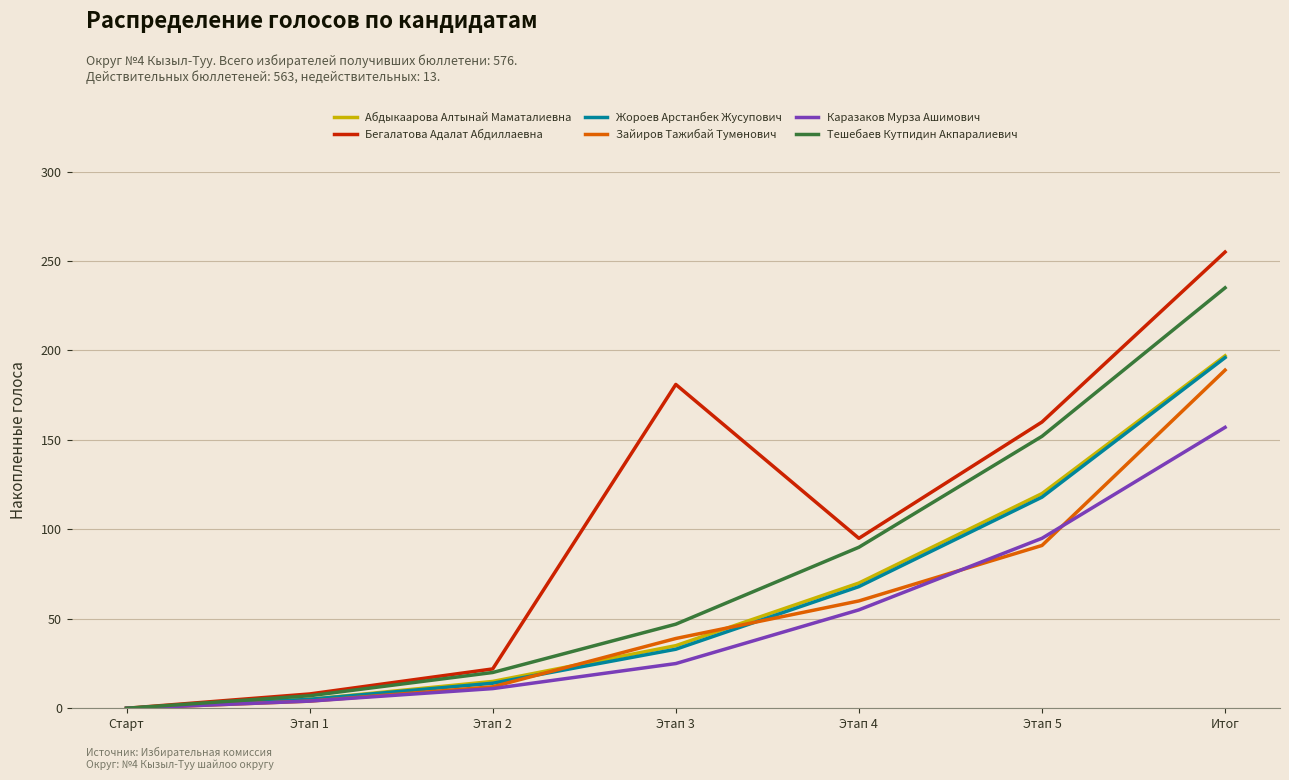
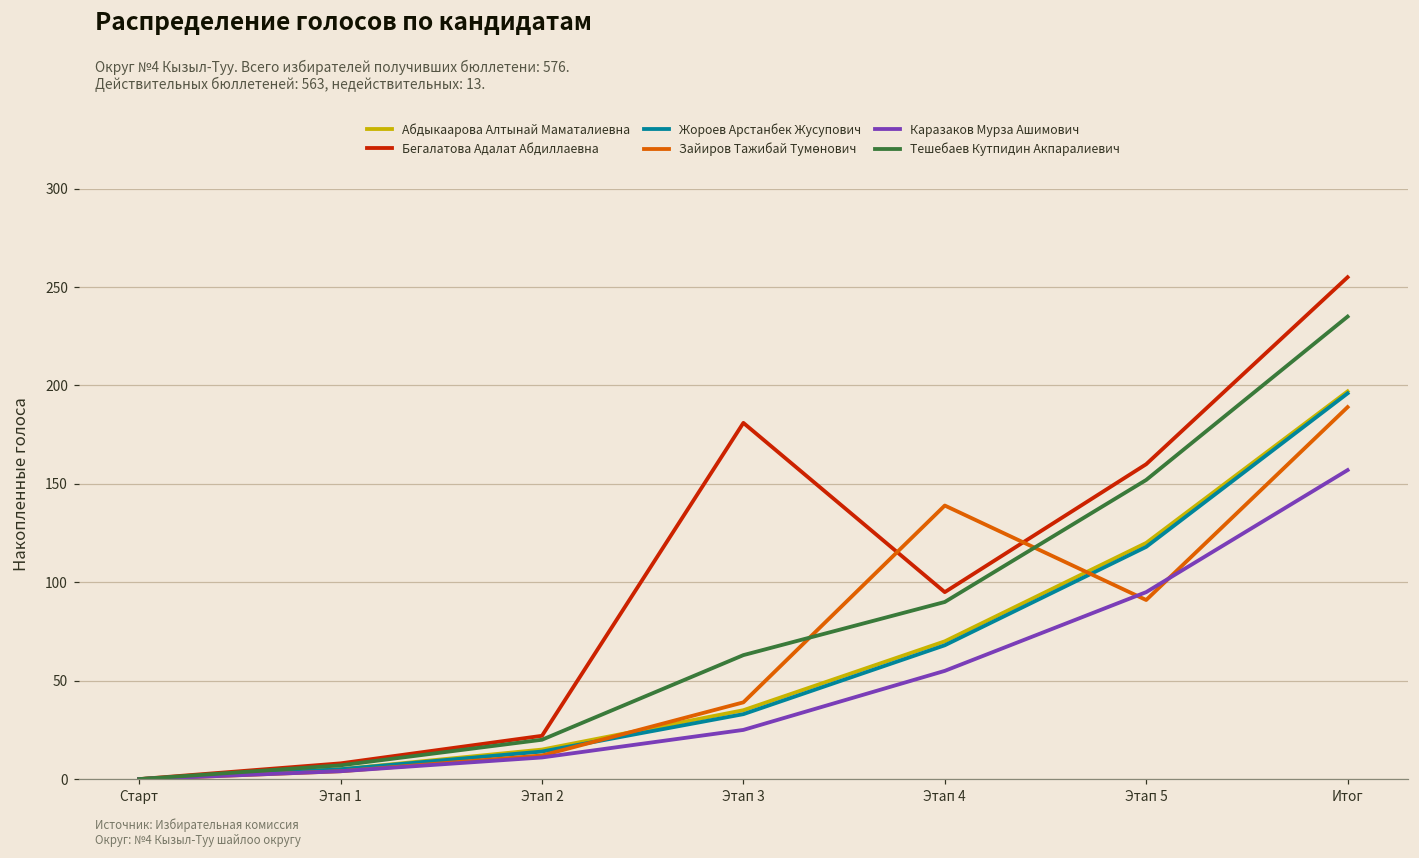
  {
    "Абдыкаарова Алтынай Маматалиевна": {
      "Этап 3": 35,
      "Этап 4": 70,
      "Этап 5": 120
    },
    "Бегалатова Адалат Абдиллаевна": {
      "Этап 2": 22,
      "Этап 3": 181,
      "Этап 4": 95,
      "Этап 5": 160,
      "Итог": 255
    },
    "Жороев Арстанбек Жусупович": {
      "Этап 3": 33,
      "Этап 4": 68,
      "Этап 5": 118
    },
    "Зайиров Тажибай Тумөнович": {
      "Этап 3": 39,
-     "Этап 4": 60,
+     "Этап 4": 139,
      "Этап 5": 91,
      "Итог": 189
    },
    "Каразаков Мурза Ашимович": {
      "Этап 3": 25,
      "Этап 4": 55,
      "Этап 5": 95,
      "Итог": 157
    },
    "Тешебаев Кутпидин Акпаралиевич": {
      "Этап 2": 20,
-     "Этап 3": 47,
+     "Этап 3": 63,
      "Этап 4": 90,
      "Этап 5": 152,
      "Итог": 235
    }
  }
